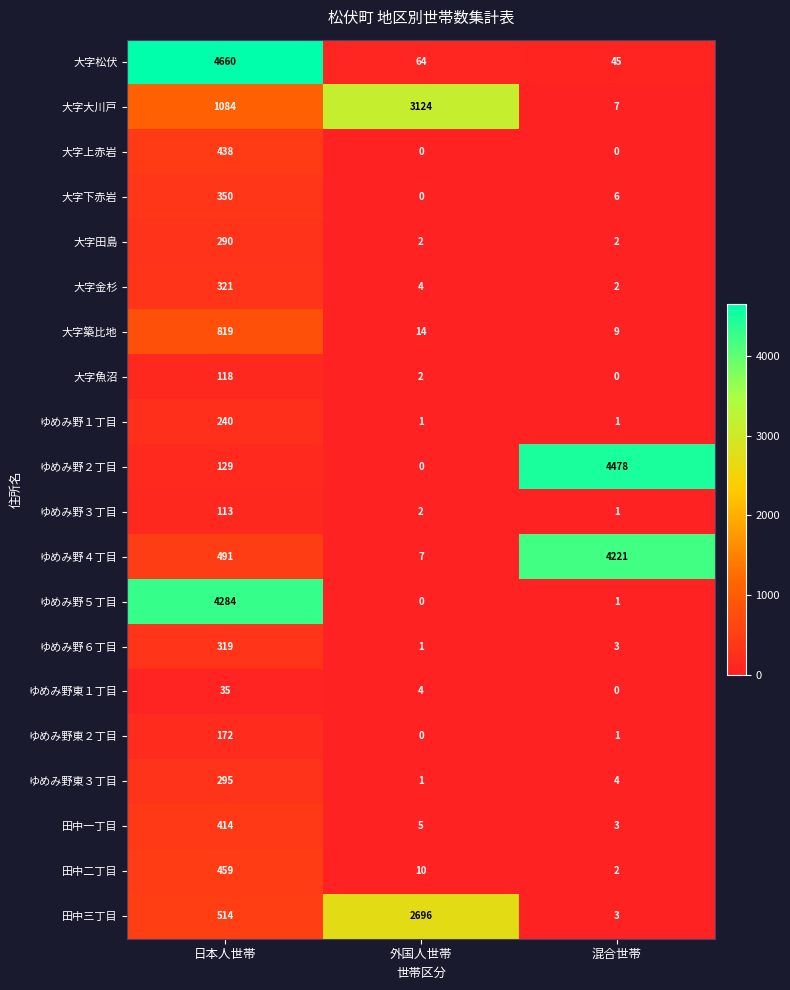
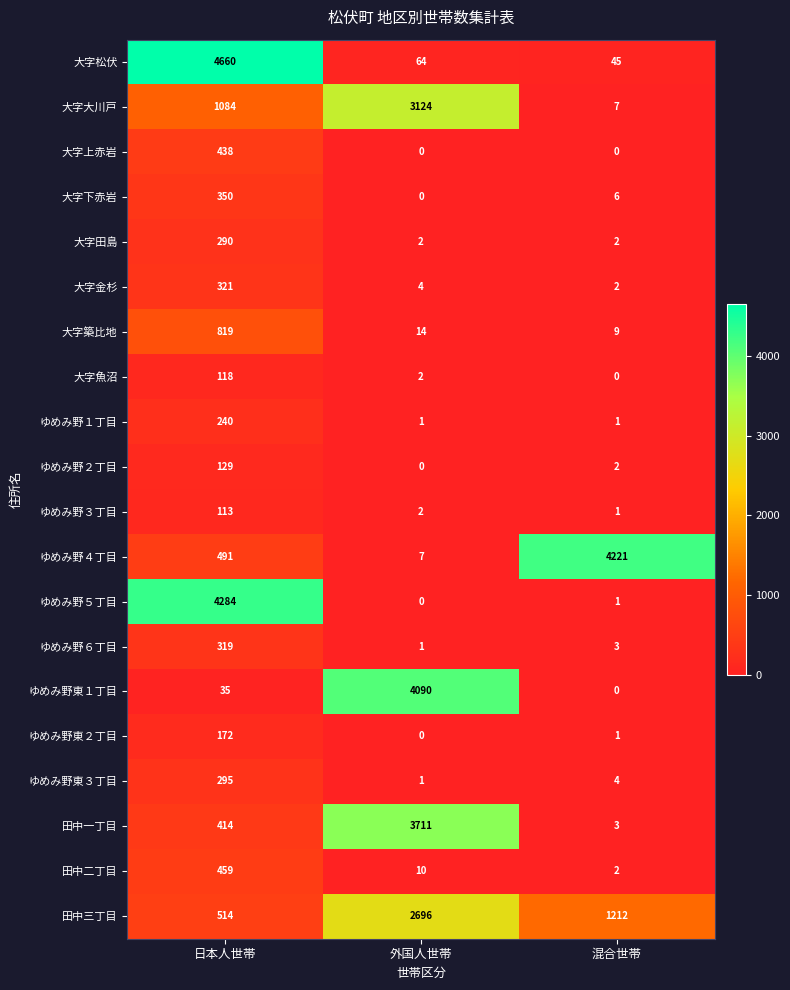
  {
    "大字松伏": {
      "日本人世帯": 4660,
      "外国人世帯": 64,
      "混合世帯": 45
    },
    "大字大川戸": {
      "日本人世帯": 1084,
      "外国人世帯": 3124,
      "混合世帯": 7
    },
    "大字上赤岩": {
      "日本人世帯": 438,
      "外国人世帯": 0,
      "混合世帯": 0
    },
    "大字下赤岩": {
      "日本人世帯": 350,
      "外国人世帯": 0,
      "混合世帯": 6
    },
    "大字田島": {
      "日本人世帯": 290,
      "外国人世帯": 2,
      "混合世帯": 2
    },
    "大字金杉": {
      "日本人世帯": 321,
      "外国人世帯": 4,
      "混合世帯": 2
    },
    "大字築比地": {
      "日本人世帯": 819,
      "外国人世帯": 14,
      "混合世帯": 9
    },
    "大字魚沼": {
      "日本人世帯": 118,
      "外国人世帯": 2,
      "混合世帯": 0
    },
    "ゆめみ野１丁目": {
      "日本人世帯": 240,
      "外国人世帯": 1,
      "混合世帯": 1
    },
    "ゆめみ野２丁目": {
      "日本人世帯": 129,
      "外国人世帯": 0,
-     "混合世帯": 4478
+     "混合世帯": 2
    },
    "ゆめみ野３丁目": {
      "日本人世帯": 113,
      "外国人世帯": 2,
      "混合世帯": 1
    },
    "ゆめみ野４丁目": {
      "日本人世帯": 491,
      "外国人世帯": 7,
      "混合世帯": 4221
    },
    "ゆめみ野５丁目": {
      "日本人世帯": 4284,
      "外国人世帯": 0,
      "混合世帯": 1
    },
    "ゆめみ野６丁目": {
      "日本人世帯": 319,
      "外国人世帯": 1,
      "混合世帯": 3
    },
    "ゆめみ野東１丁目": {
      "日本人世帯": 35,
-     "外国人世帯": 4,
+     "外国人世帯": 4090,
      "混合世帯": 0
    },
    "ゆめみ野東２丁目": {
      "日本人世帯": 172,
      "外国人世帯": 0,
      "混合世帯": 1
    },
    "ゆめみ野東３丁目": {
      "日本人世帯": 295,
      "外国人世帯": 1,
      "混合世帯": 4
    },
    "田中一丁目": {
      "日本人世帯": 414,
-     "外国人世帯": 5,
+     "外国人世帯": 3711,
      "混合世帯": 3
    },
    "田中二丁目": {
      "日本人世帯": 459,
      "外国人世帯": 10,
      "混合世帯": 2
    },
    "田中三丁目": {
      "日本人世帯": 514,
      "外国人世帯": 2696,
-     "混合世帯": 3
+     "混合世帯": 1212
    }
  }
